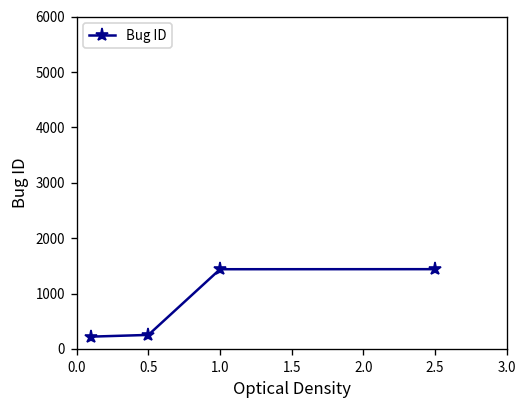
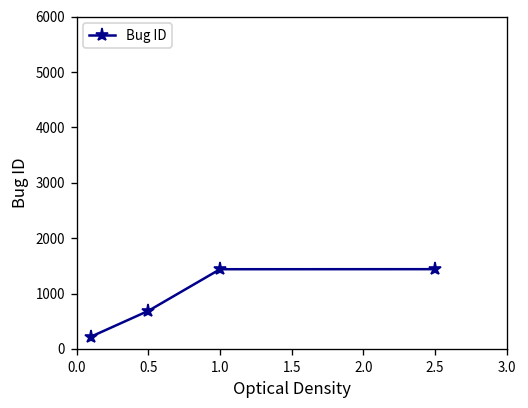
  {
-   "0.5": 300,
+   "0.5": 700,
    "1.0": 1400,
    "2.5": 1400
  }
